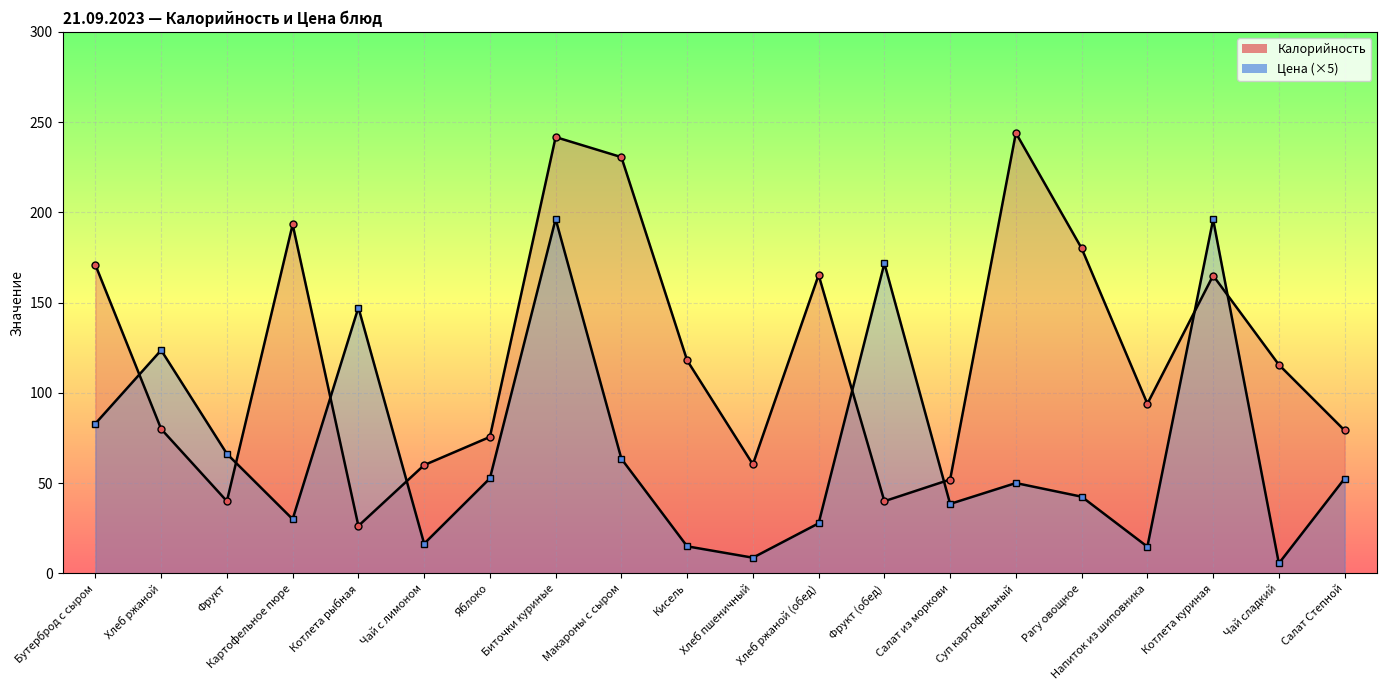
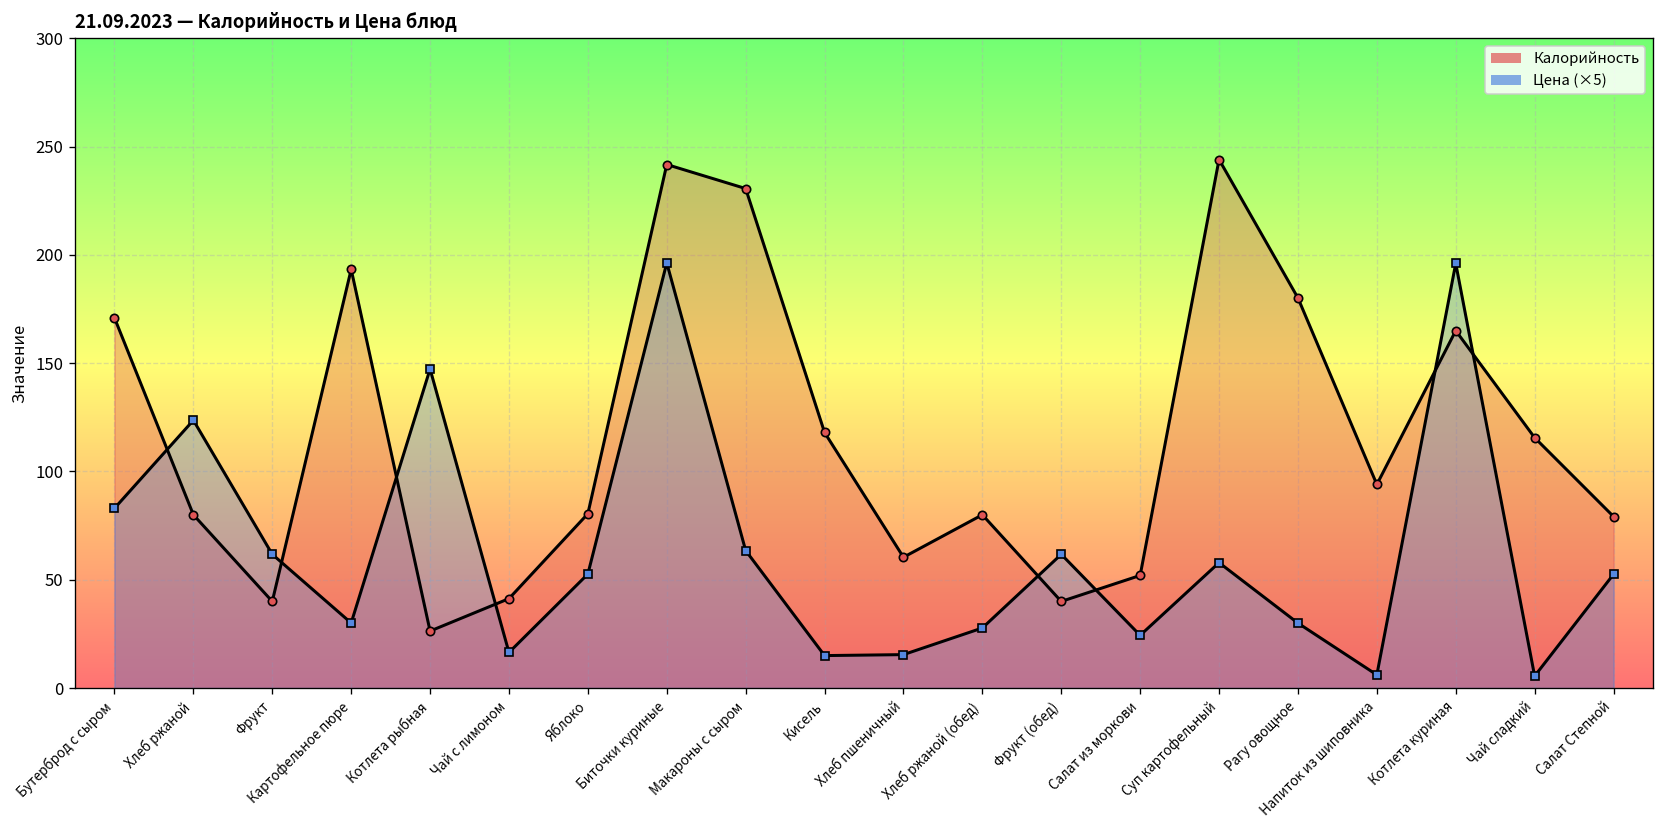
  {
    "Калорийность": {
      "Бутерброд с сыром": 171,
      "Хлеб ржаной": 80,
      "Фрукт": 40,
      "Картофельное пюре": 193,
      "Котлета рыбная": 26,
-     "Чай с лимоном": 60,
-     "Яблоко": 76,
+     "Чай с лимоном": 41,
+     "Яблоко": 81,
      "Биточки куриные": 242,
      "Макароны с сыром": 231,
      "Кисель": 118,
      "Хлеб пшеничный": 60,
-     "Хлеб ржаной (обед)": 165,
+     "Хлеб ржаной (обед)": 80,
      "Фрукт (обед)": 40,
      "Салат из моркови": 52,
      "Суп картофельный": 244,
      "Рагу овощное": 180,
      "Напиток из шиповника": 94,
      "Котлета куриная": 165,
      "Чай сладкий": 116,
      "Салат Степной": 79
    },
    "Цена (×5)": {
      "Бутерброд с сыром": 83,
      "Хлеб ржаной": 124,
-     "Фрукт": 66,
+     "Фрукт": 62,
      "Картофельное пюре": 30,
      "Котлета рыбная": 147,
      "Чай с лимоном": 16,
      "Яблоко": 53,
      "Биточки куриные": 196,
      "Макароны с сыром": 64,
      "Кисель": 15,
-     "Хлеб пшеничный": 9,
+     "Хлеб пшеничный": 15,
      "Хлеб ржаной (обед)": 28,
-     "Фрукт (обед)": 172,
-     "Салат из моркови": 39,
-     "Суп картофельный": 50,
-     "Рагу овощное": 43,
-     "Напиток из шиповника": 15,
+     "Фрукт (обед)": 62,
+     "Салат из моркови": 24,
+     "Суп картофельный": 58,
+     "Рагу овощное": 30,
+     "Напиток из шиповника": 6,
      "Котлета куриная": 196,
      "Чай сладкий": 6,
      "Салат Степной": 53
    }
  }
